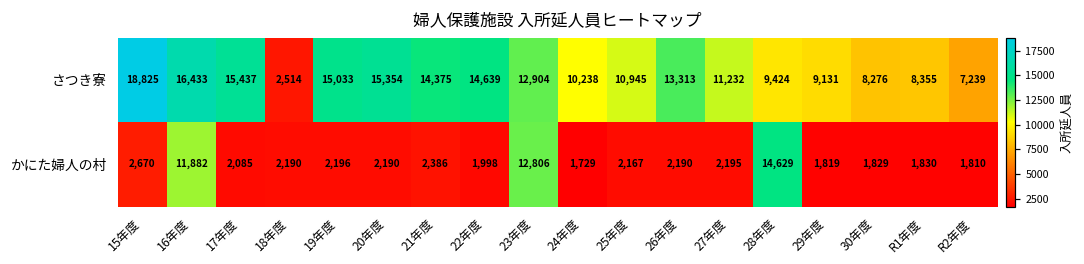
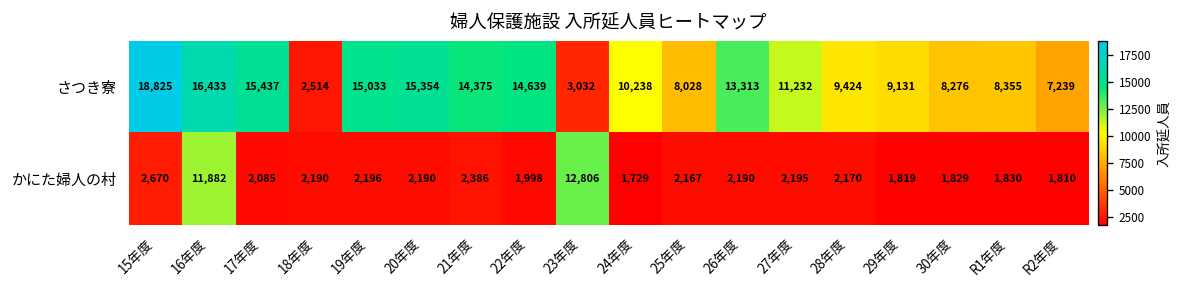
  {
    "さつき寮": {
      "15年度": "18,825",
      "16年度": "16,433",
      "17年度": "15,437",
      "18年度": "2,514",
      "19年度": "15,033",
      "20年度": "15,354",
      "21年度": "14,375",
      "22年度": "14,639",
-     "23年度": "12,904",
+     "23年度": "3,032",
      "24年度": "10,238",
-     "25年度": "10,945",
+     "25年度": "8,028",
      "26年度": "13,313",
      "27年度": "11,232",
      "28年度": "9,424",
      "29年度": "9,131",
      "30年度": "8,276",
      "R1年度": "8,355",
      "R2年度": "7,239"
    },
    "かにた婦人の村": {
      "15年度": "2,670",
      "16年度": "11,882",
      "17年度": "2,085",
      "18年度": "2,190",
      "19年度": "2,196",
      "20年度": "2,190",
      "21年度": "2,386",
      "22年度": "1,998",
      "23年度": "12,806",
      "24年度": "1,729",
      "25年度": "2,167",
      "26年度": "2,190",
      "27年度": "2,195",
-     "28年度": "14,629",
+     "28年度": "2,170",
      "29年度": "1,819",
      "30年度": "1,829",
      "R1年度": "1,830",
      "R2年度": "1,810"
    }
  }
